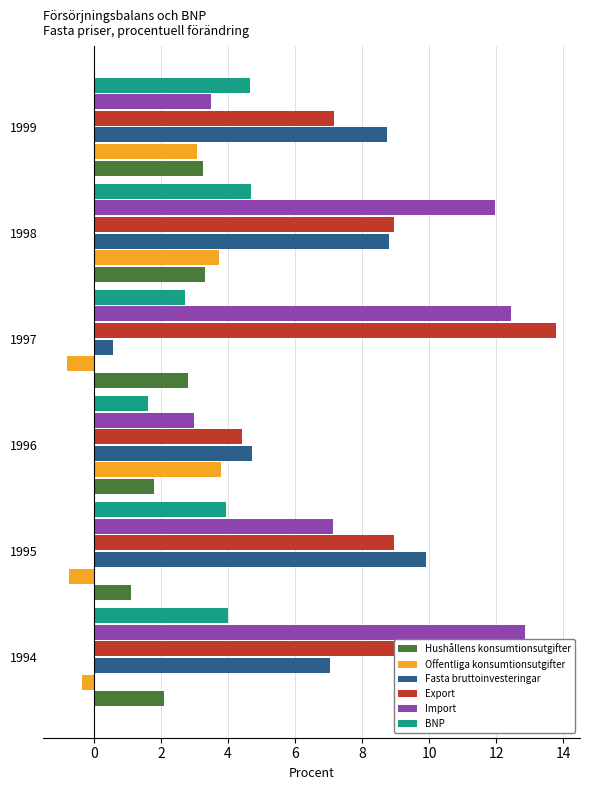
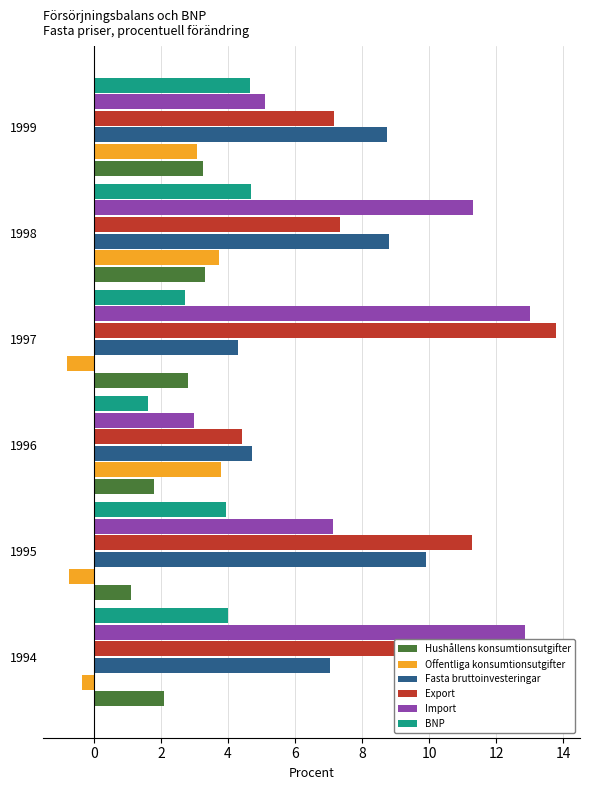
  {
    "Hushållens konsumtionsutgifter": {
      "1999": 3.2,
      "1998": 3.3,
      "1997": 2.8,
      "1996": 1.8,
      "1995": 1.1,
      "1994": 2.1
    },
    "Offentliga konsumtionsutgifter": {
      "1999": 3.1,
      "1998": 3.7,
      "1997": -0.8,
      "1996": 3.8,
      "1995": -0.7,
      "1994": -0.4
    },
    "Fasta bruttoinvesteringar": {
      "1999": 8.7,
      "1998": 8.8,
-     "1997": 0.6,
+     "1997": 4.3,
      "1996": 4.7,
      "1995": 9.9,
      "1994": 7.0
    },
    "Export": {
      "1999": 7.2,
-     "1998": 9.0,
+     "1998": 7.3,
      "1997": 13.8,
      "1996": 4.4,
-     "1995": 8.9
+     "1995": 11.3
    },
    "Import": {
-     "1999": 3.5,
-     "1998": 12.0,
-     "1997": 12.4,
+     "1999": 5.1,
+     "1998": 11.3,
+     "1997": 13.0,
      "1996": 3.0,
      "1995": 7.1,
      "1994": 12.9
    },
    "BNP": {
      "1999": 4.7,
      "1998": 4.7,
      "1997": 2.7,
      "1996": 1.6,
      "1995": 3.9,
      "1994": 4.0
    }
  }
